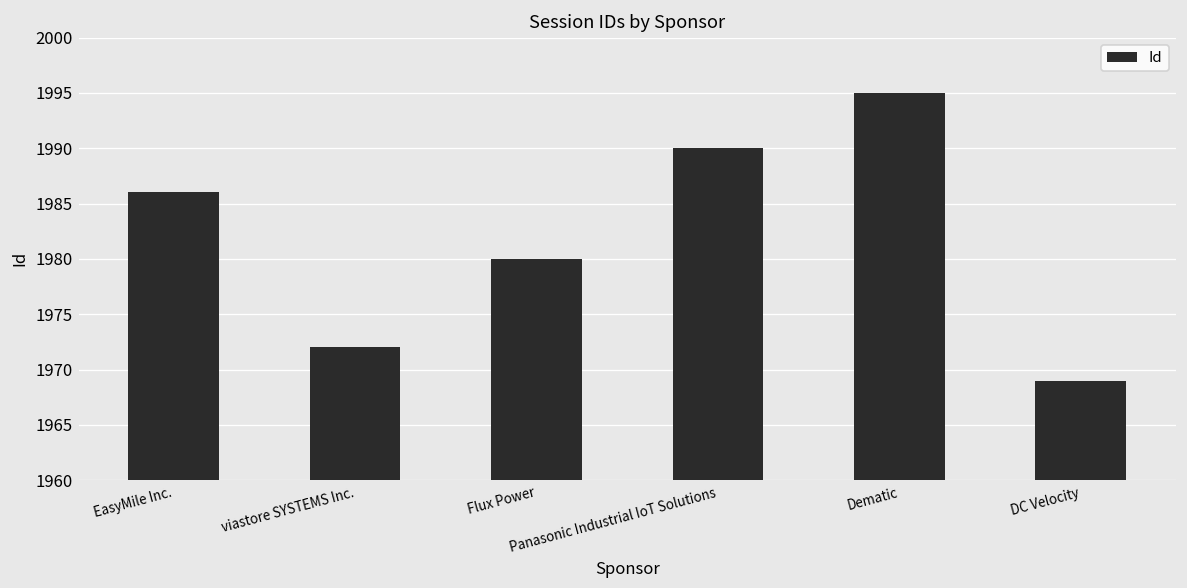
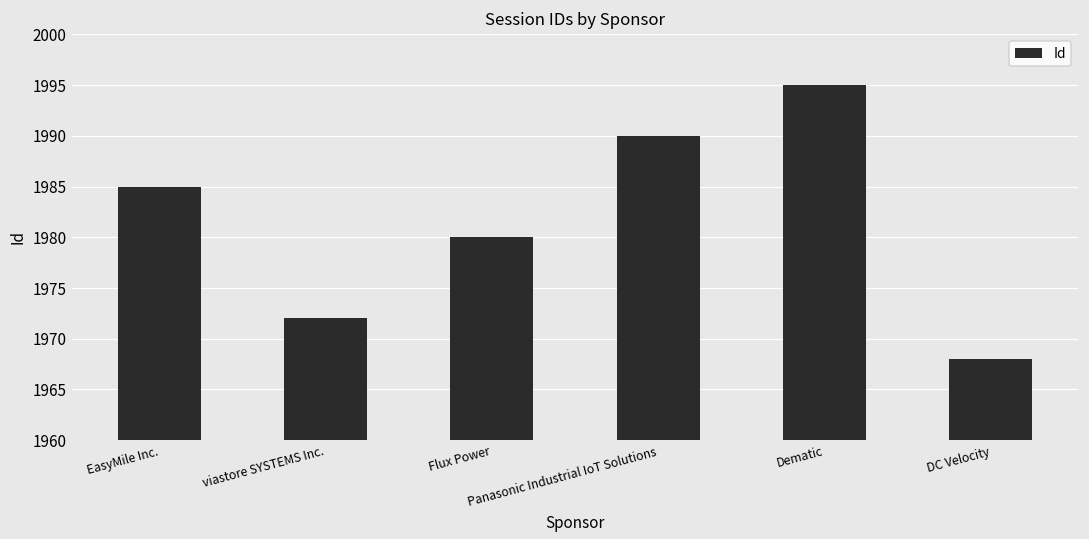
  {
-   "EasyMile Inc.": 1986,
+   "EasyMile Inc.": 1985,
    "viastore SYSTEMS Inc.": 1972,
    "Flux Power": 1980,
    "Panasonic Industrial IoT Solutions": 1990,
    "Dematic": 1995,
-   "DC Velocity": 1969
+   "DC Velocity": 1968
  }
